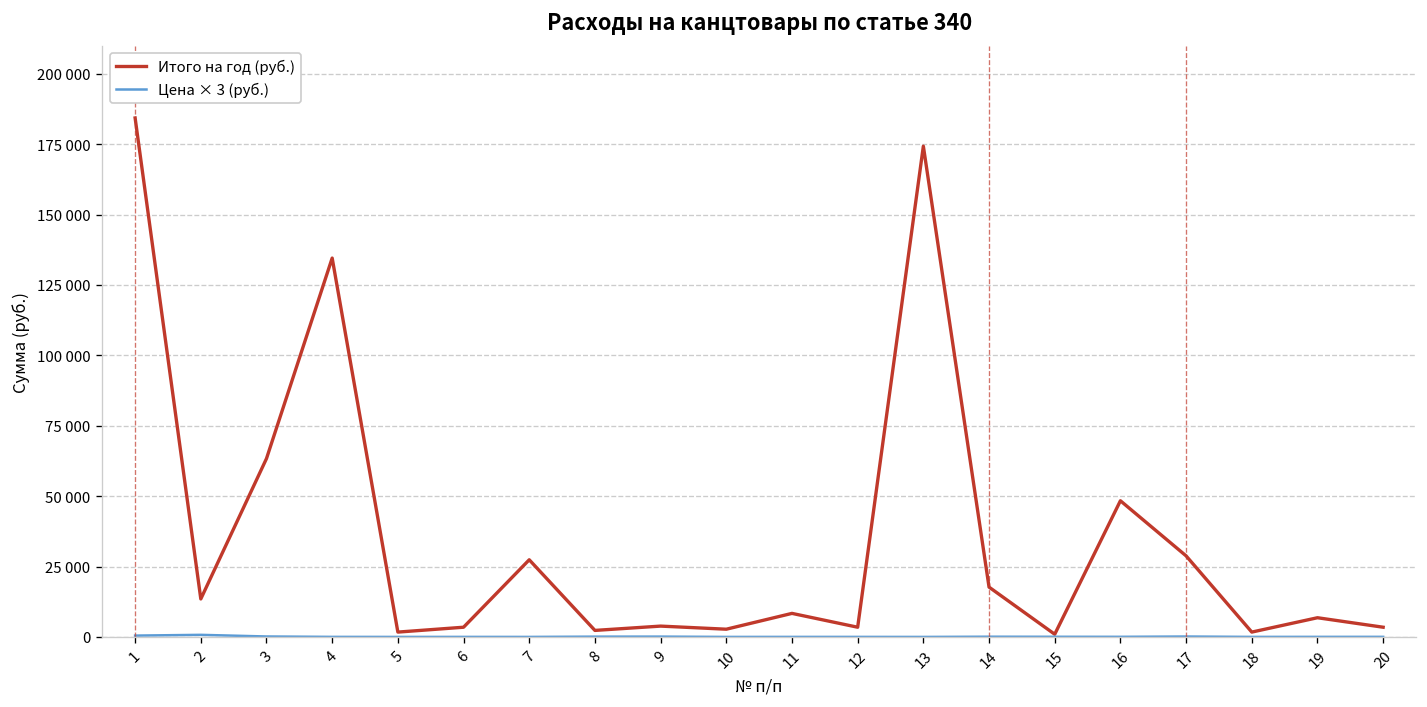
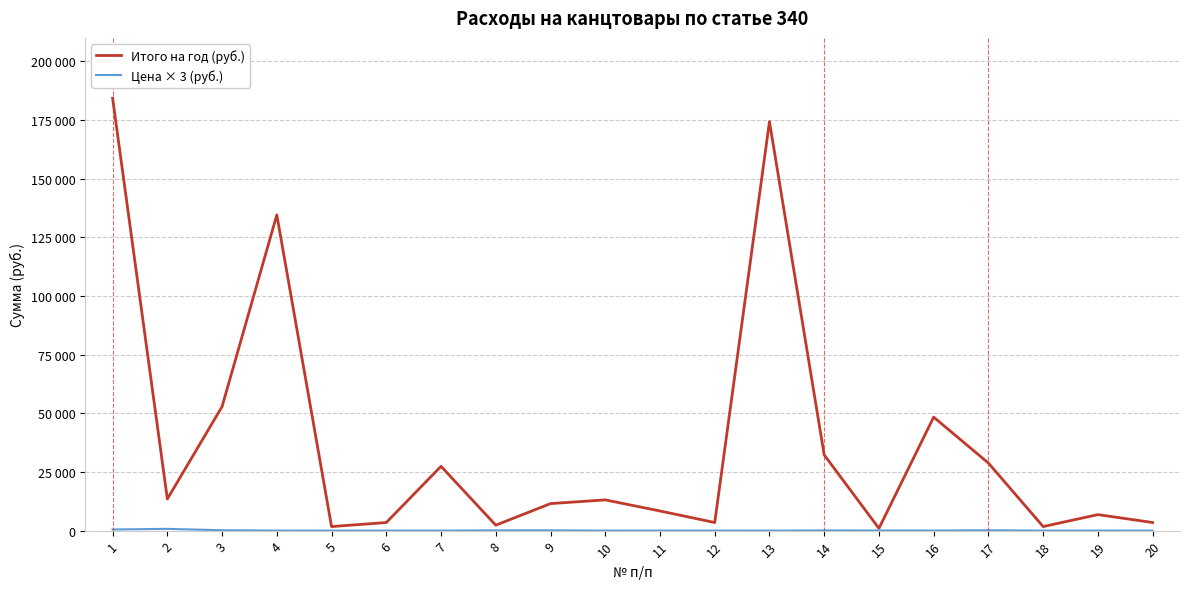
  {
    "Итого на год (руб.)": {
      "1": 184000,
      "2": 14000,
-     "3": 63000,
+     "3": 53000,
      "4": 135000,
      "5": 2000,
      "6": 3000,
      "7": 27000,
      "8": 2000,
-     "9": 4000,
-     "10": 3000,
+     "9": 12000,
+     "10": 13000,
      "11": 8000,
      "12": 3000,
      "13": 174000,
-     "14": 18000,
+     "14": 32000,
      "16": 48000,
      "17": 29000,
      "18": 2000,
      "19": 7000,
      "20": 3000
    },
    "Цена × 3 (руб.)": {
      "1": 0,
      "2": 1000,
      "3": 0,
      "4": 0,
      "5": 0,
      "6": 0,
      "7": 0,
      "8": 0,
      "9": 0,
      "10": 0,
      "11": 0,
      "12": 0,
      "13": 0,
      "14": 0,
      "16": 0,
      "17": 0,
      "18": 0,
      "19": 0,
      "20": 0
    }
  }
